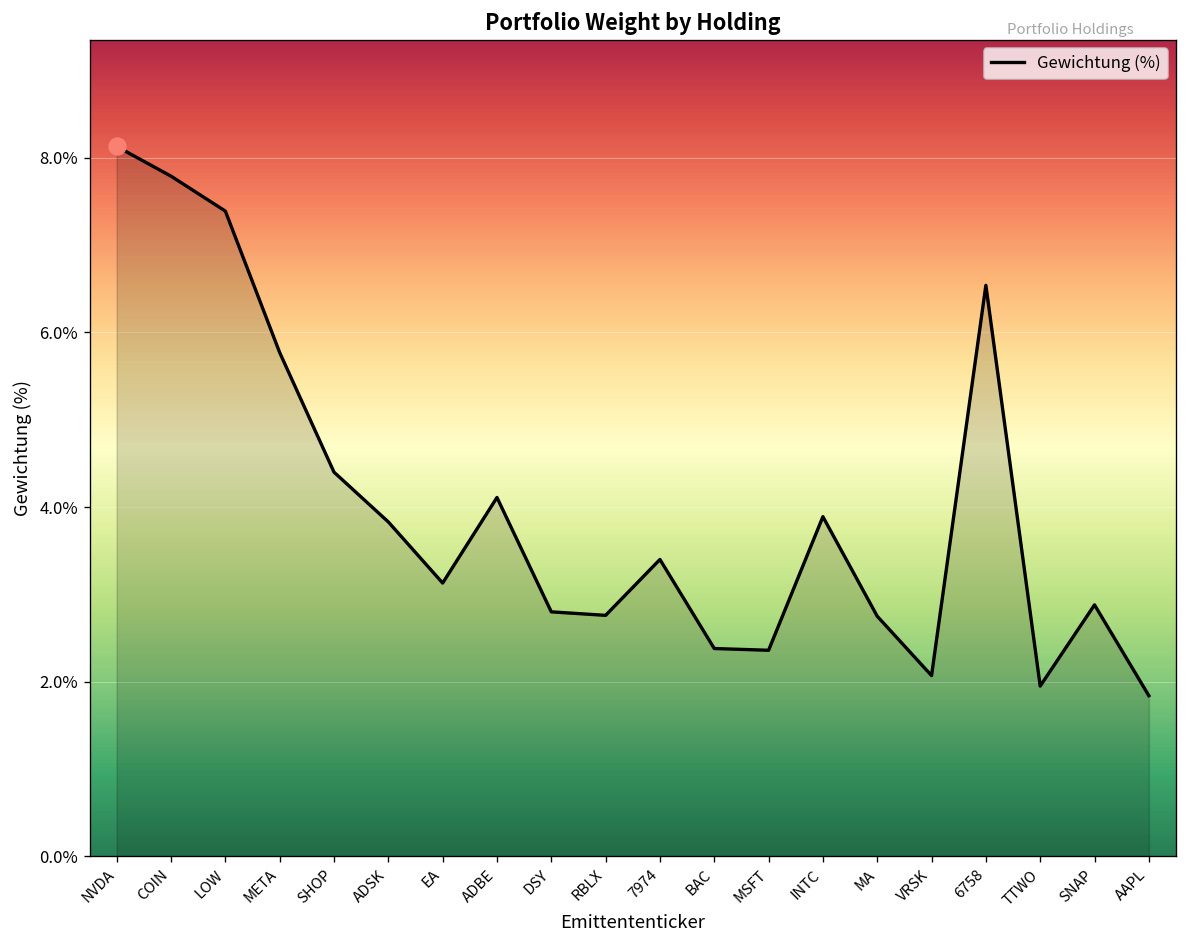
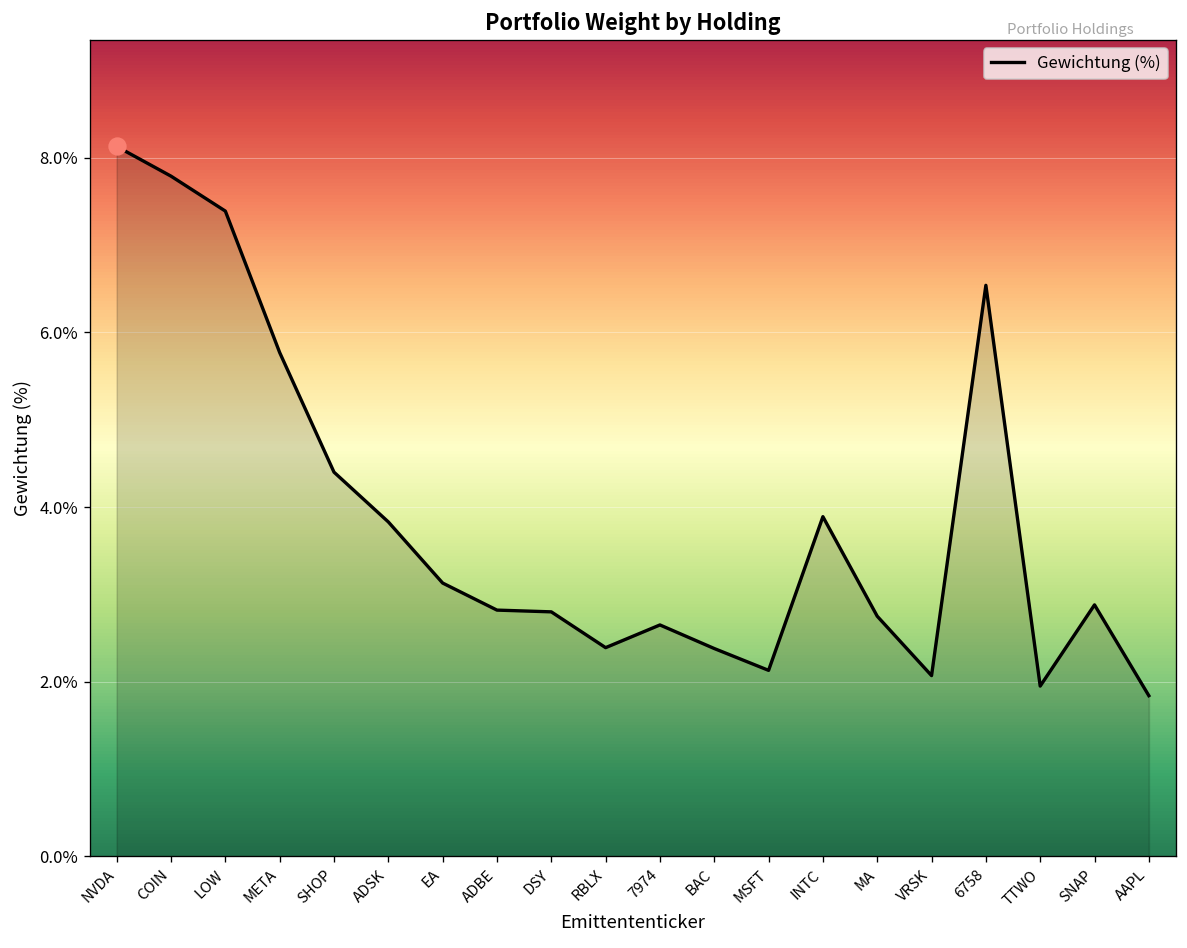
  {
    "Gewichtung (%)": {
      "COIN": "7.8%",
      "LOW": "7.4%",
      "META": "5.8%",
      "SHOP": "4.4%",
      "ADSK": "3.8%",
      "EA": "3.1%",
-     "ADBE": "4.1%",
+     "ADBE": "2.8%",
      "DSY": "2.8%",
-     "RBLX": "2.8%",
-     "7974": "3.4%",
+     "RBLX": "2.4%",
+     "7974": "2.7%",
      "BAC": "2.4%",
-     "MSFT": "2.4%",
+     "MSFT": "2.1%",
      "INTC": "3.9%",
      "MA": "2.8%",
      "VRSK": "2.1%",
      "6758": "6.5%",
      "TTWO": "2.0%",
      "SNAP": "2.9%",
      "AAPL": "1.8%"
    }
  }
